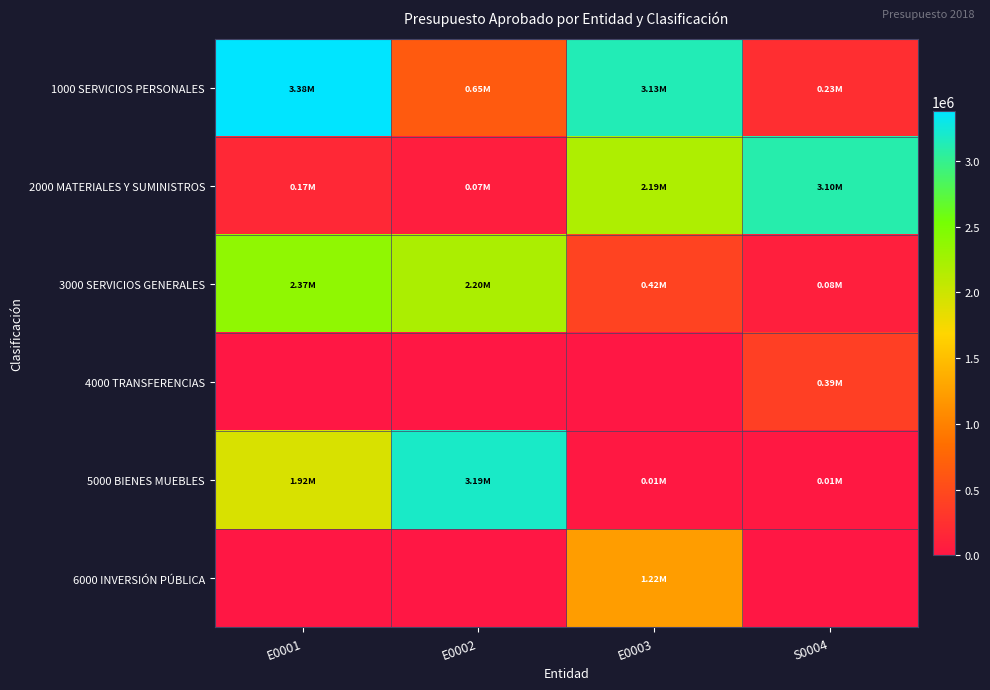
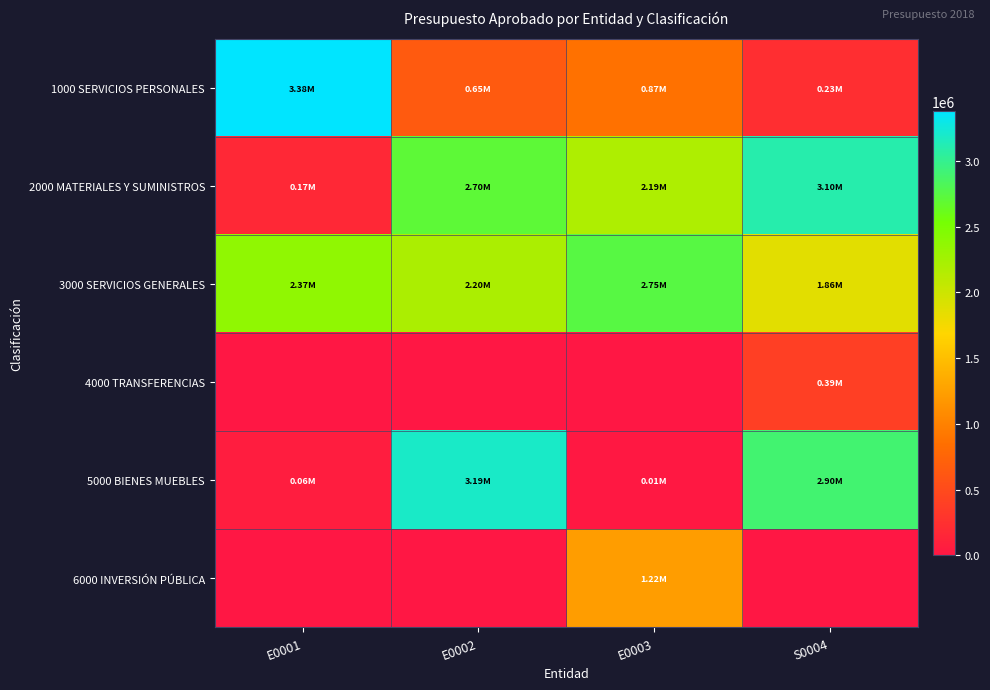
  {
    "1000 SERVICIOS PERSONALES": {
      "E0001": "3.38M",
      "E0002": "0.65M",
-     "E0003": "3.13M",
+     "E0003": "0.87M",
      "S0004": "0.23M"
    },
    "2000 MATERIALES Y SUMINISTROS": {
      "E0001": "0.17M",
-     "E0002": "0.07M",
+     "E0002": "2.70M",
      "E0003": "2.19M",
      "S0004": "3.10M"
    },
    "3000 SERVICIOS GENERALES": {
      "E0001": "2.37M",
      "E0002": "2.20M",
-     "E0003": "0.42M",
-     "S0004": "0.08M"
+     "E0003": "2.75M",
+     "S0004": "1.86M"
    },
    "4000 TRANSFERENCIAS": {
      "S0004": "0.39M"
    },
    "5000 BIENES MUEBLES": {
-     "E0001": "1.92M",
+     "E0001": "0.06M",
      "E0002": "3.19M",
      "E0003": "0.01M",
-     "S0004": "0.01M"
+     "S0004": "2.90M"
    },
    "6000 INVERSIÓN PÚBLICA": {
      "E0003": "1.22M"
    }
  }
